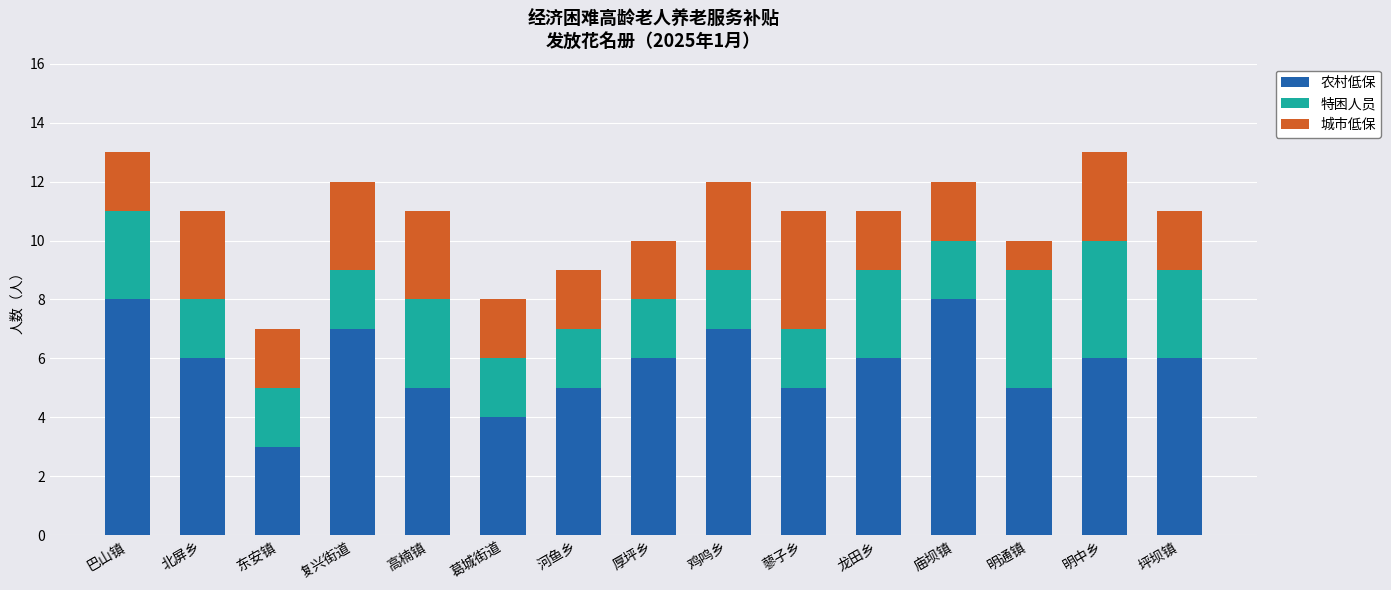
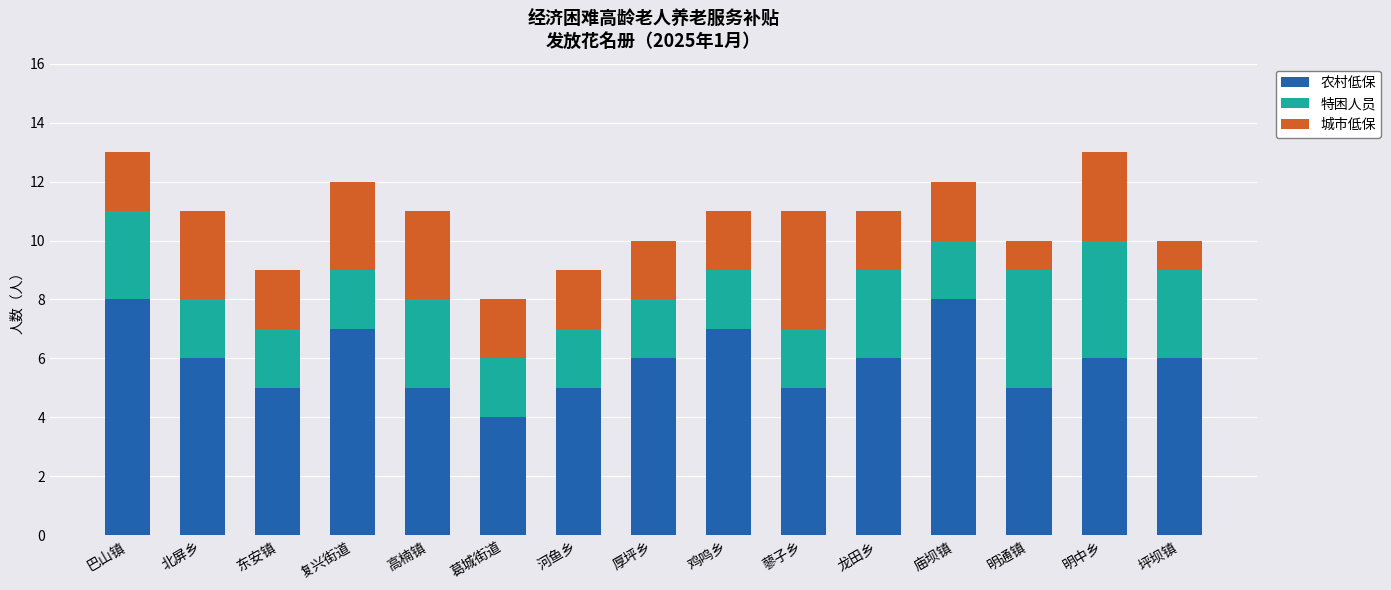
  {
    "农村低保": {
      "巴山镇": 8,
      "北屏乡": 6,
-     "东安镇": 3,
+     "东安镇": 5,
      "复兴街道": 7,
      "高楠镇": 5,
      "葛城街道": 4,
      "河鱼乡": 5,
      "厚坪乡": 6,
      "鸡鸣乡": 7,
      "蓼子乡": 5,
      "龙田乡": 6,
      "庙坝镇": 8,
      "明通镇": 5,
      "明中乡": 6,
      "坪坝镇": 6
    },
    "特困人员": {
      "巴山镇": 3,
      "北屏乡": 2,
      "东安镇": 2,
      "复兴街道": 2,
      "高楠镇": 3,
      "葛城街道": 2,
      "河鱼乡": 2,
      "厚坪乡": 2,
      "鸡鸣乡": 2,
      "蓼子乡": 2,
      "龙田乡": 3,
      "庙坝镇": 2,
      "明通镇": 4,
      "明中乡": 4,
      "坪坝镇": 3
    },
    "城市低保": {
      "巴山镇": 2,
      "北屏乡": 3,
      "东安镇": 2,
      "复兴街道": 3,
      "高楠镇": 3,
      "葛城街道": 2,
      "河鱼乡": 2,
      "厚坪乡": 2,
-     "鸡鸣乡": 3,
+     "鸡鸣乡": 2,
      "蓼子乡": 4,
      "龙田乡": 2,
      "庙坝镇": 2,
      "明通镇": 1,
      "明中乡": 3,
-     "坪坝镇": 2
+     "坪坝镇": 1
    }
  }
